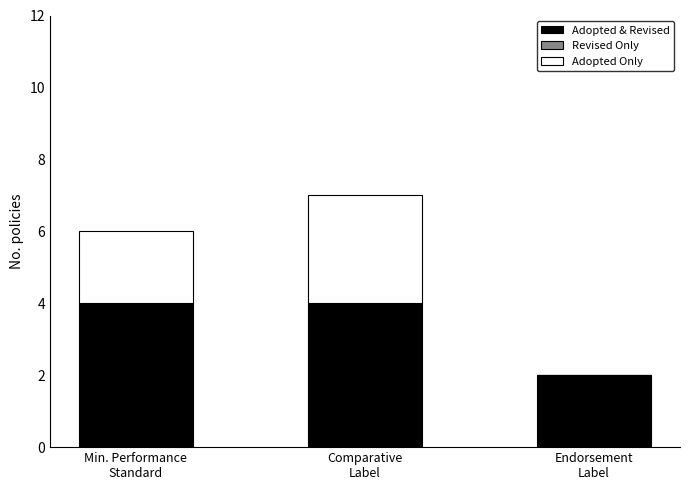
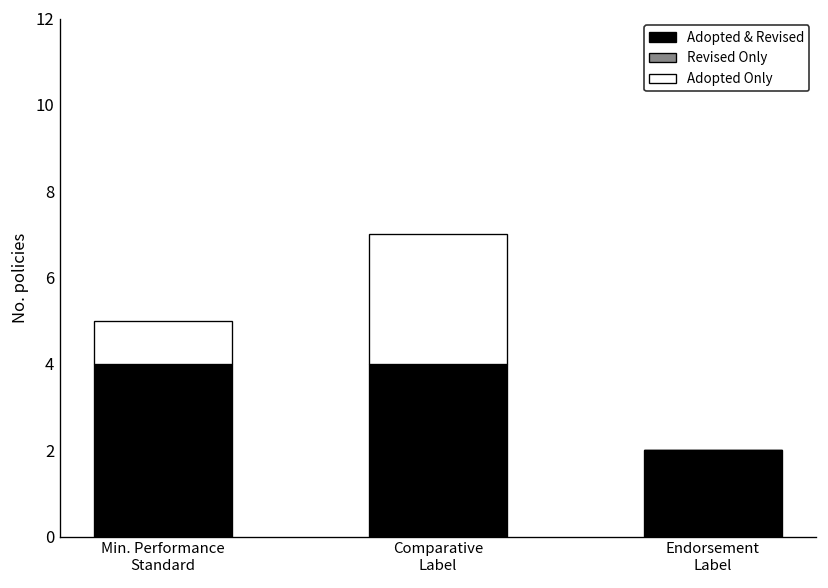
  {
    "Revised Only": {
      "Min. Performance Standard": 4,
      "Comparative Label": 4,
      "Endorsement Label": 2
    },
    "Adopted Only": {
-     "Min. Performance Standard": 2
+     "Min. Performance Standard": 1
    }
  }
